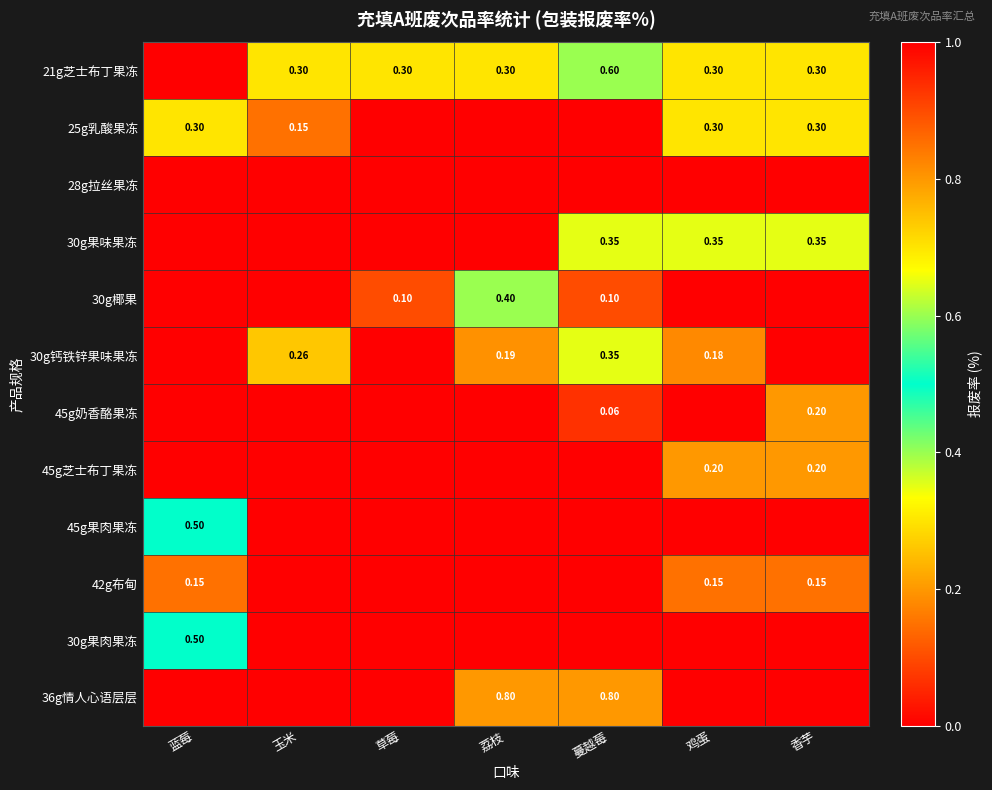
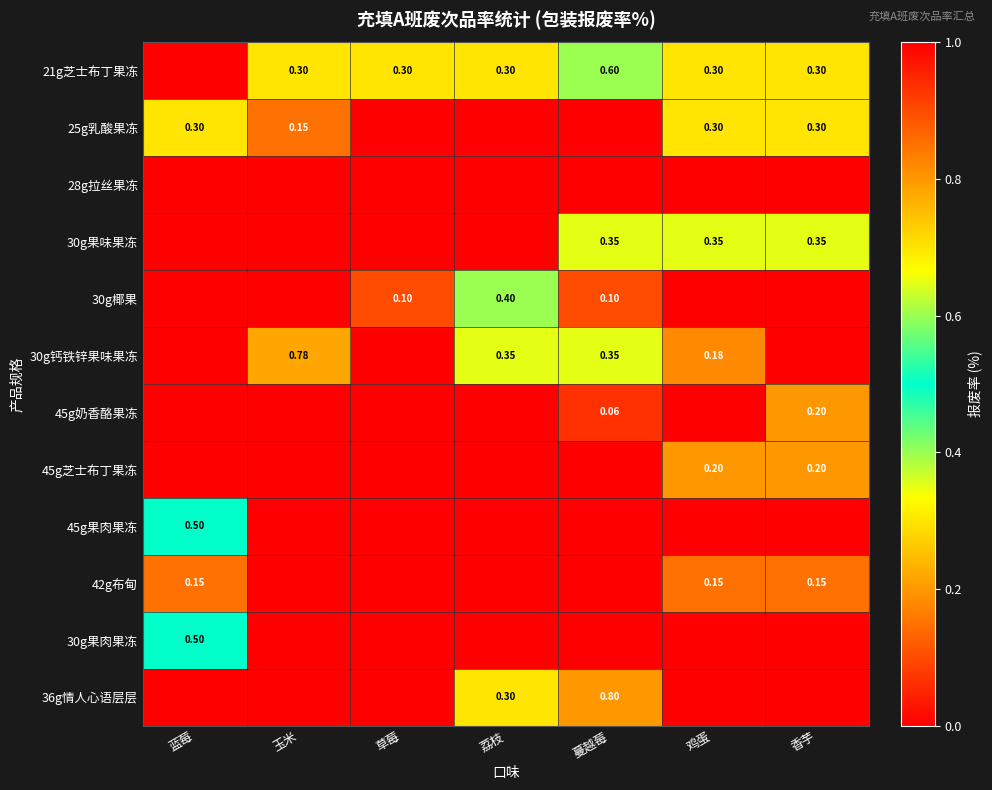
  {
    "21g芝士布丁果冻": {
      "玉米": 0.30,
      "草莓": 0.30,
      "荔枝": 0.30,
      "蔓越莓": 0.60,
      "鸡蛋": 0.30,
      "香芋": 0.30
    },
    "25g乳酸果冻": {
      "蓝莓": 0.30,
      "玉米": 0.15,
      "鸡蛋": 0.30,
      "香芋": 0.30
    },
    "30g果味果冻": {
      "蔓越莓": 0.35,
      "鸡蛋": 0.35,
      "香芋": 0.35
    },
    "30g椰果": {
      "草莓": 0.10,
      "荔枝": 0.40,
      "蔓越莓": 0.10
    },
    "30g钙铁锌果味果冻": {
-     "玉米": 0.26,
-     "荔枝": 0.19,
+     "玉米": 0.78,
+     "荔枝": 0.35,
      "蔓越莓": 0.35,
      "鸡蛋": 0.18
    },
    "45g奶香酪果冻": {
      "蔓越莓": 0.06,
      "香芋": 0.20
    },
    "45g芝士布丁果冻": {
      "鸡蛋": 0.20,
      "香芋": 0.20
    },
    "45g果肉果冻": {
      "蓝莓": 0.50
    },
    "42g布甸": {
      "蓝莓": 0.15,
      "鸡蛋": 0.15,
      "香芋": 0.15
    },
    "30g果肉果冻": {
      "蓝莓": 0.50
    },
    "36g情人心语层层": {
-     "荔枝": 0.80,
+     "荔枝": 0.30,
      "蔓越莓": 0.80
    }
  }
